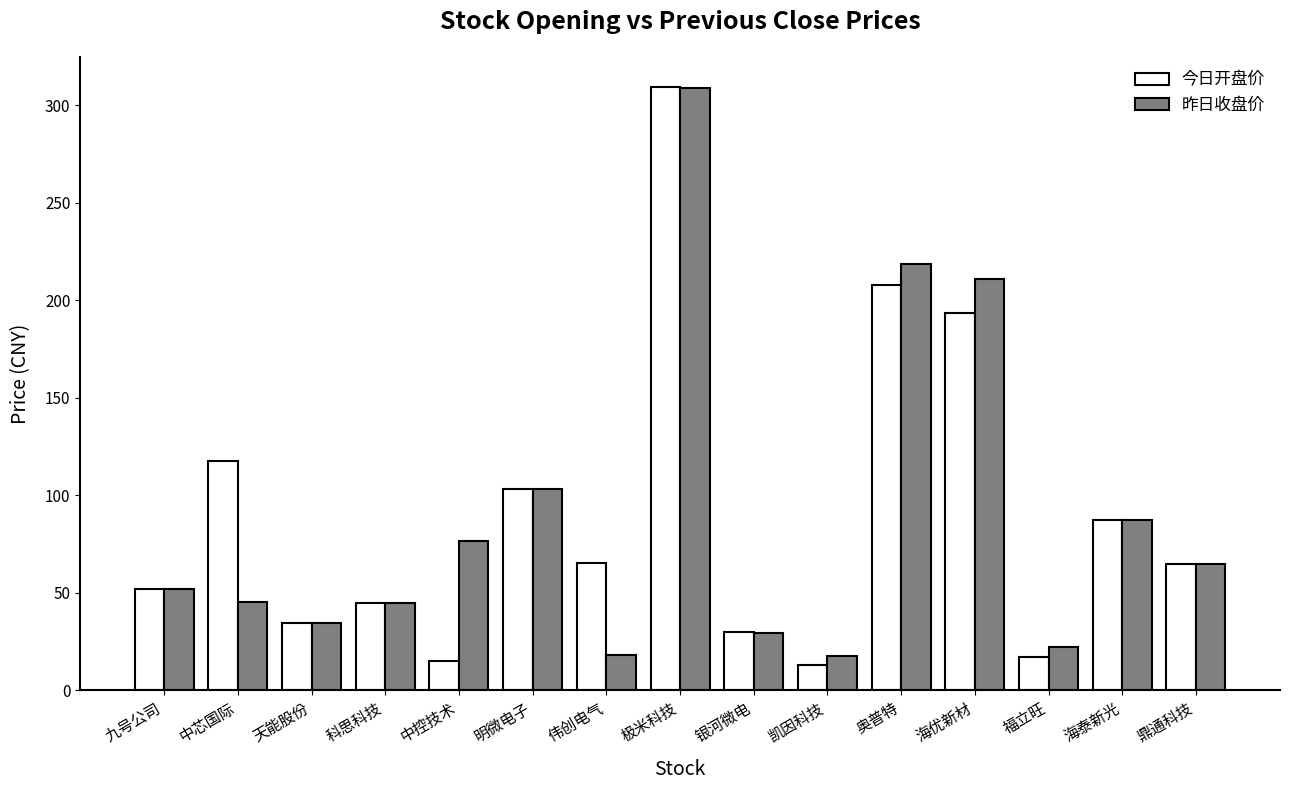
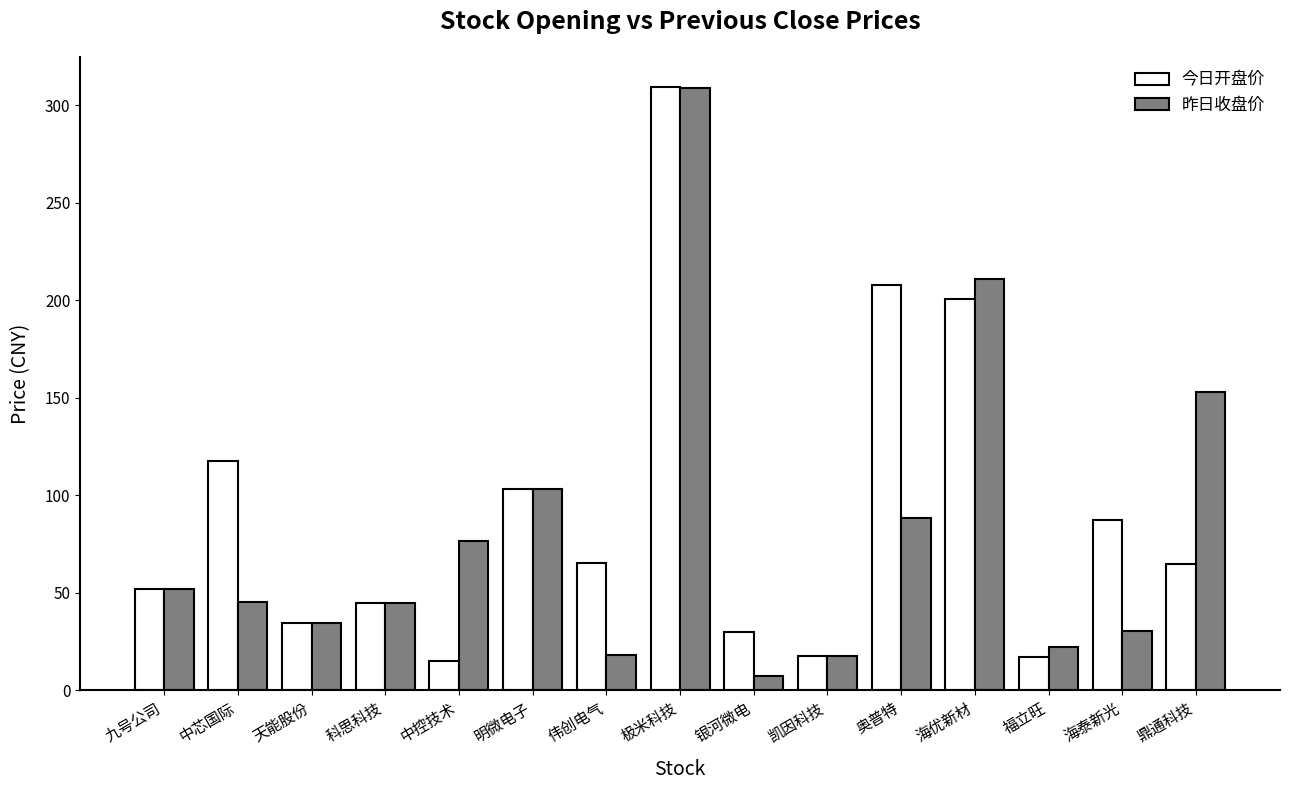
  {
    "今日开盘价": {
      "九号公司": 52,
      "中芯国际": 117,
      "天能股份": 34,
      "科思科技": 44,
      "中控技术": 15,
      "明微电子": 103,
      "伟创电气": 65,
      "极米科技": 309,
      "银河微电": 30,
-     "凯因科技": 13,
+     "凯因科技": 18,
      "奥普特": 208,
-     "海优新材": 194,
+     "海优新材": 201,
      "福立旺": 17,
      "海泰新光": 87,
      "鼎通科技": 65
    },
    "昨日收盘价": {
      "九号公司": 52,
      "中芯国际": 45,
      "天能股份": 34,
      "科思科技": 45,
      "中控技术": 76,
      "明微电子": 103,
      "伟创电气": 18,
      "极米科技": 309,
-     "银河微电": 30,
+     "银河微电": 7,
      "凯因科技": 18,
-     "奥普特": 218,
+     "奥普特": 88,
      "海优新材": 211,
      "福立旺": 22,
-     "海泰新光": 87,
-     "鼎通科技": 65
+     "海泰新光": 30,
+     "鼎通科技": 153
    }
  }
